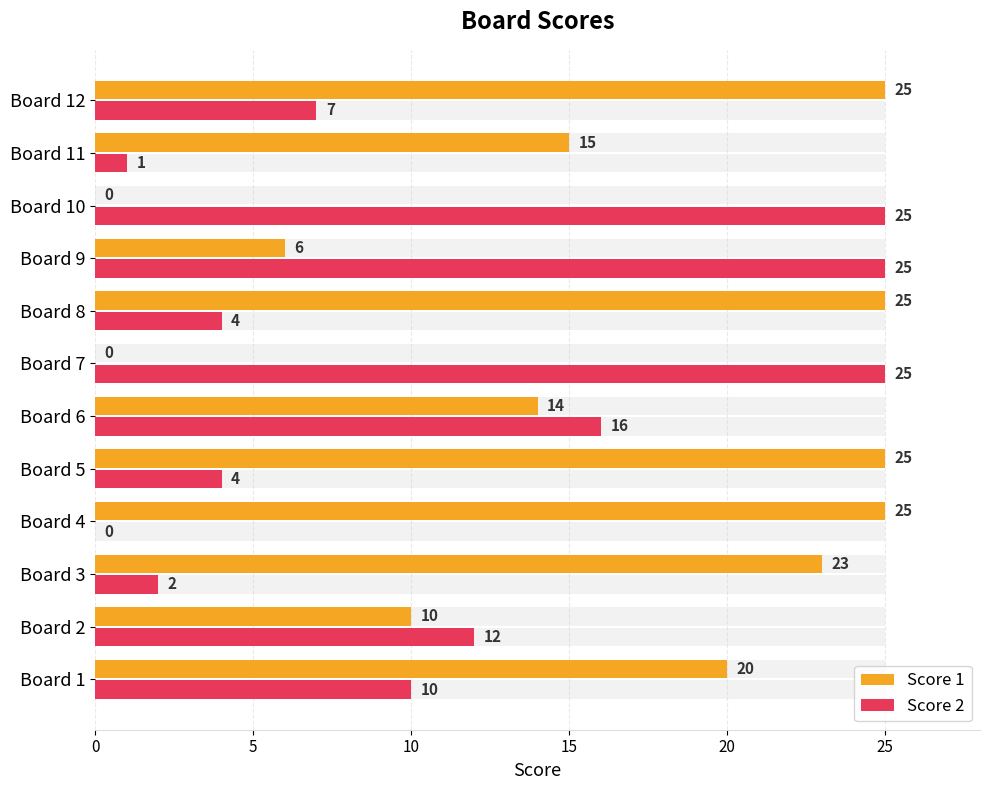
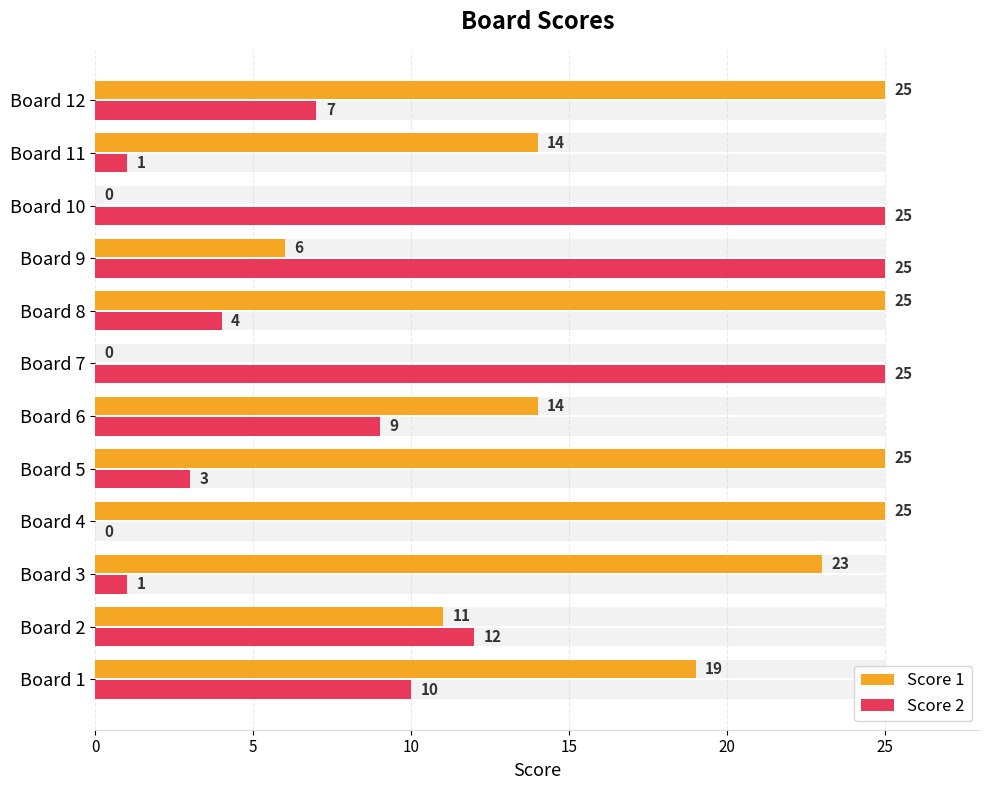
  {
    "Score 1": {
      "Board 12": 25,
-     "Board 11": 15,
+     "Board 11": 14,
      "Board 10": 0,
      "Board 8": 25,
      "Board 7": 0,
      "Board 5": 25,
      "Board 4": 25,
-     "Board 2": 10,
-     "Board 1": 20
+     "Board 2": 11,
+     "Board 1": 19
    },
    "Score 2": {
      "Board 10": 25,
      "Board 9": 25,
      "Board 7": 25,
-     "Board 6": 16,
-     "Board 5": 4,
+     "Board 6": 9,
+     "Board 5": 3,
      "Board 4": 0,
-     "Board 3": 2
+     "Board 3": 1
    }
  }
